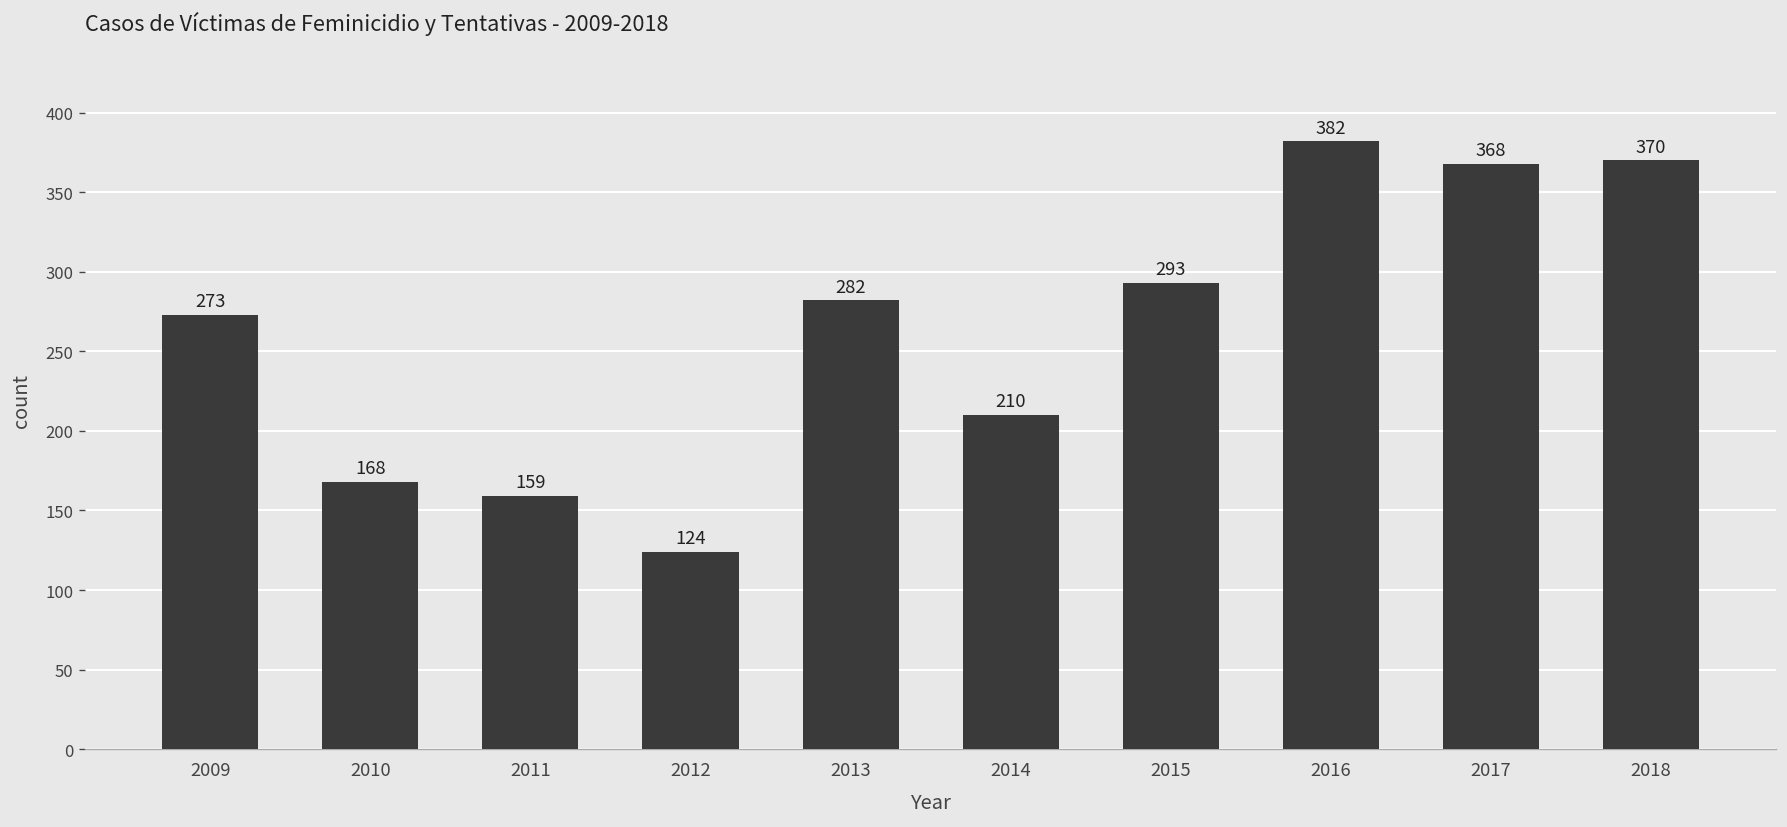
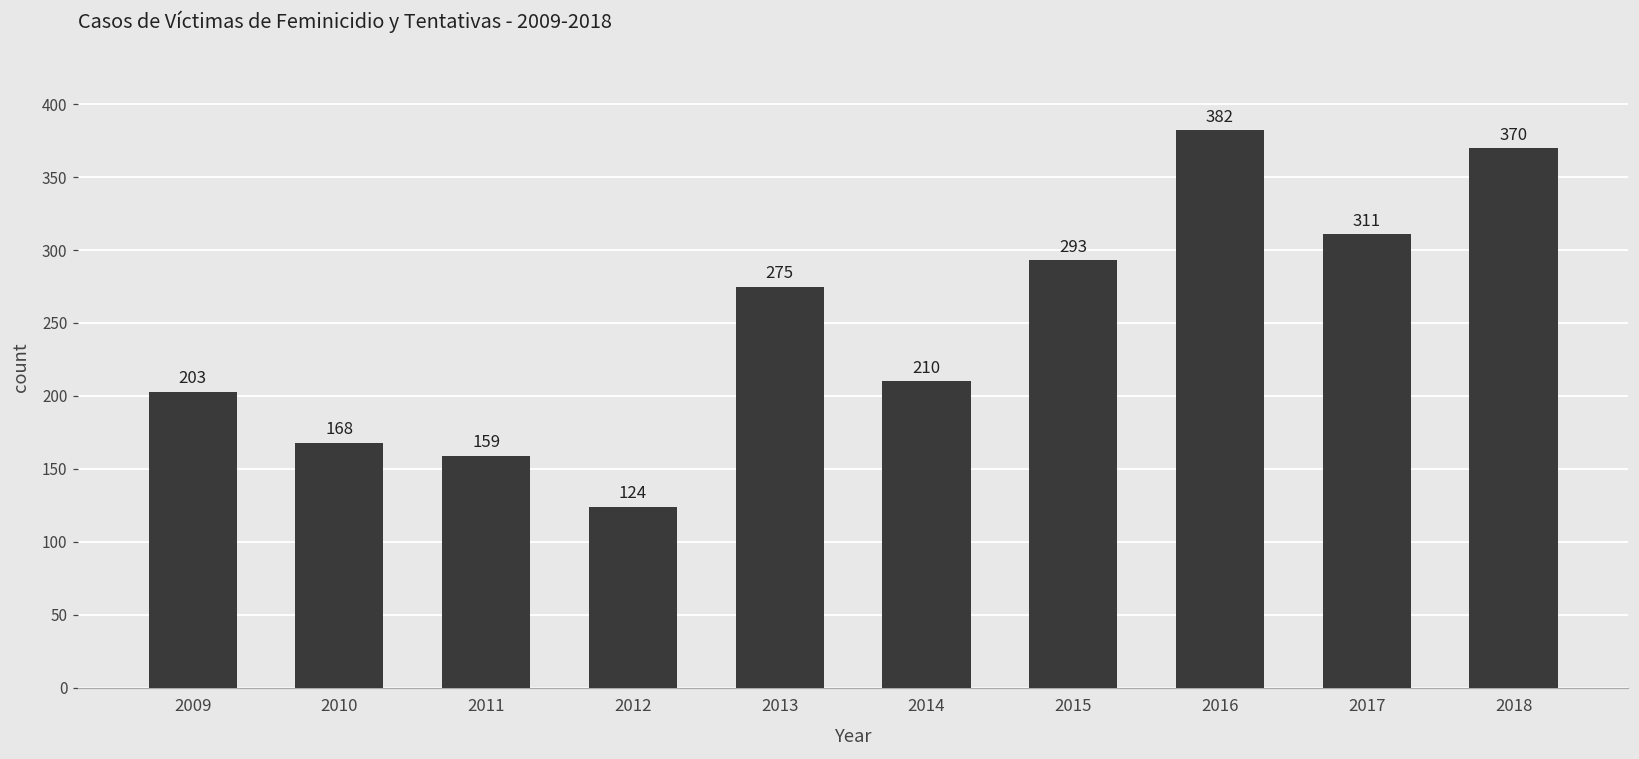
  {
-   "2009": 273,
+   "2009": 203,
    "2010": 168,
    "2011": 159,
    "2012": 124,
-   "2013": 282,
+   "2013": 275,
    "2014": 210,
    "2015": 293,
    "2016": 382,
-   "2017": 368,
+   "2017": 311,
    "2018": 370
  }
